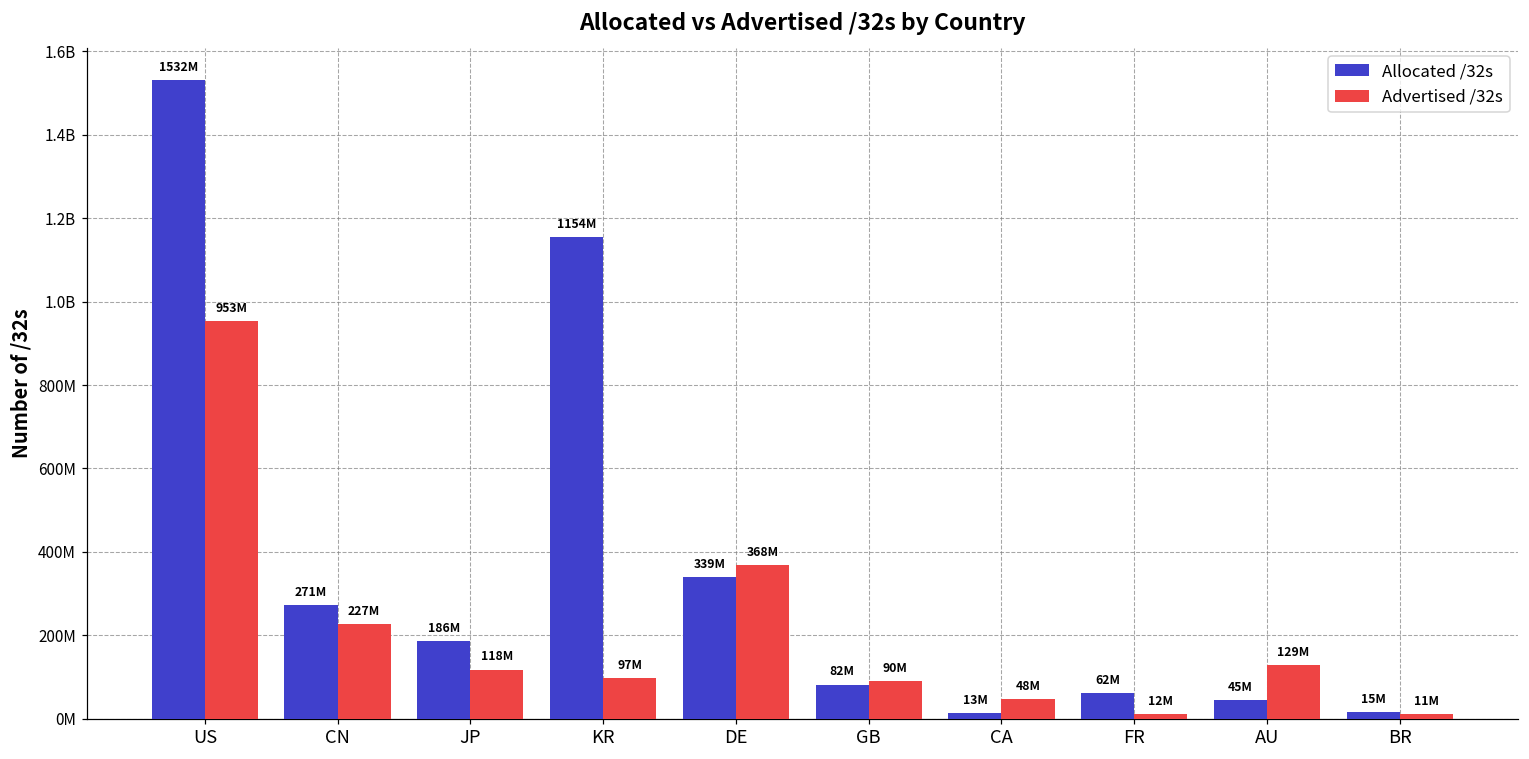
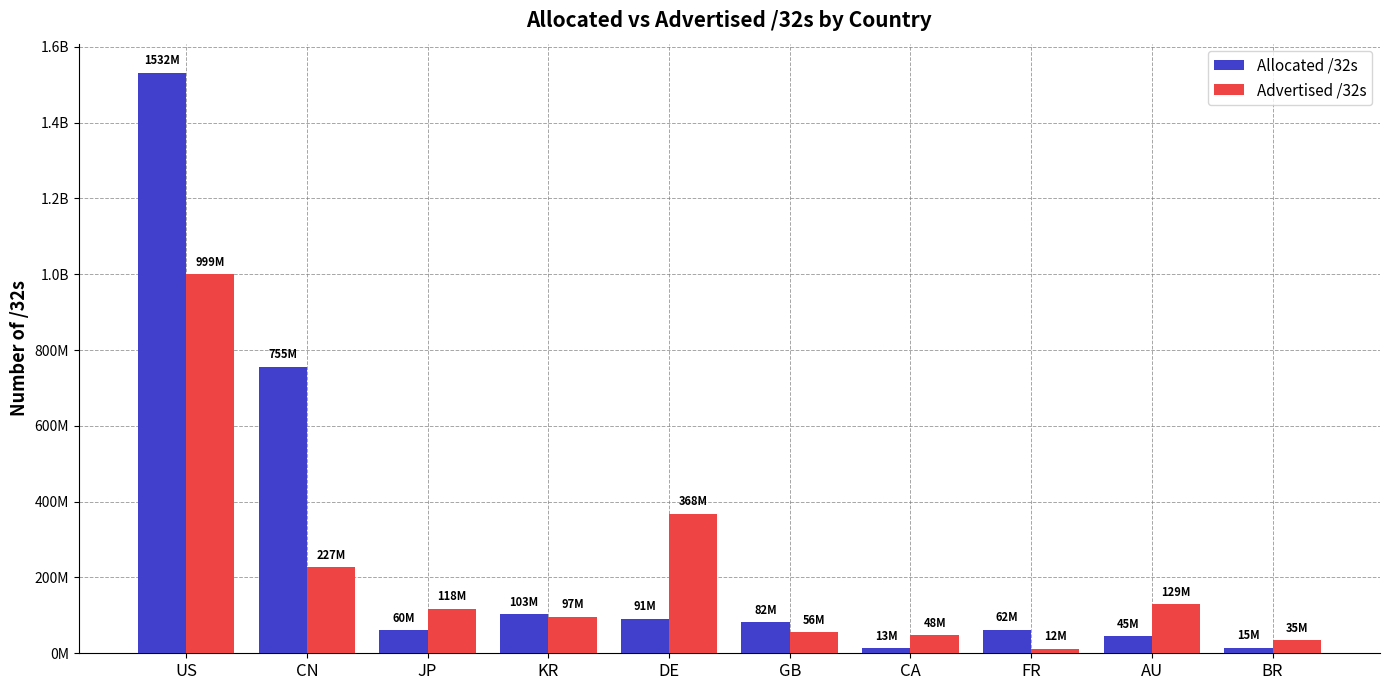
  {
    "Allocated /32s": {
      "US": "1532M",
-     "CN": "271M",
-     "JP": "186M",
-     "KR": "1154M",
-     "DE": "339M",
+     "CN": "755M",
+     "JP": "60M",
+     "KR": "103M",
+     "DE": "91M",
      "GB": "82M",
      "CA": "13M",
      "FR": "62M",
      "AU": "45M",
      "BR": "15M"
    },
    "Advertised /32s": {
-     "US": "953M",
+     "US": "999M",
      "CN": "227M",
      "JP": "118M",
      "KR": "97M",
      "DE": "368M",
-     "GB": "90M",
+     "GB": "56M",
      "CA": "48M",
      "FR": "12M",
      "AU": "129M",
-     "BR": "11M"
+     "BR": "35M"
    }
  }
